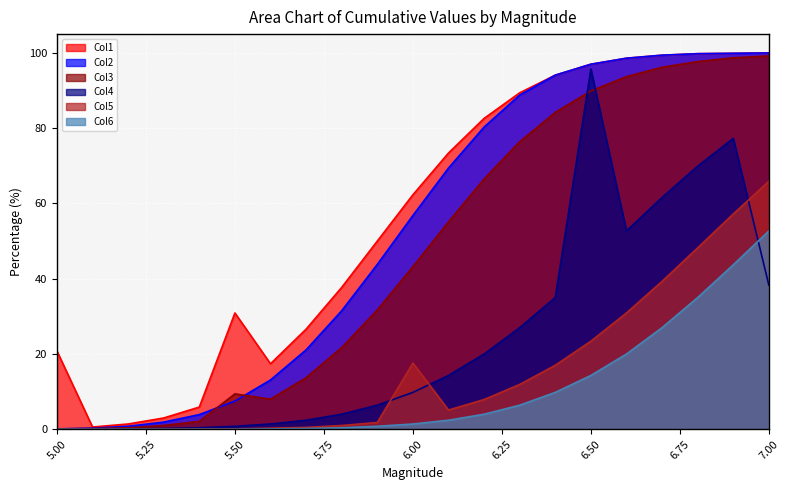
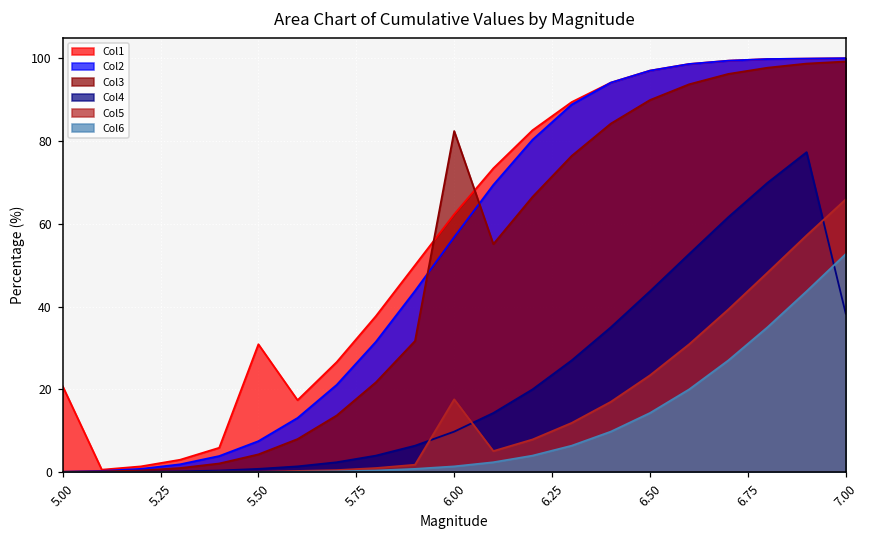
  {
    "Col1": {
      "5.00": 21,
      "5.50": 31,
      "6.00": 62
    },
    "Col2": {
      "5.50": 8,
      "6.00": 57
    },
    "Col3": {
-     "5.50": 9,
-     "6.00": 43,
+     "5.50": 4,
+     "6.00": 82,
      "6.50": 90,
      "7.00": 99
    },
    "Col4": {
      "5.50": 1,
      "6.00": 10,
-     "6.50": 96,
+     "6.50": 44,
      "7.00": 38
    },
    "Col5": {
      "6.00": 18,
      "6.50": 23,
      "7.00": 66
    },
    "Col6": {
      "6.00": 1,
      "6.50": 14,
      "7.00": 53
    }
  }
